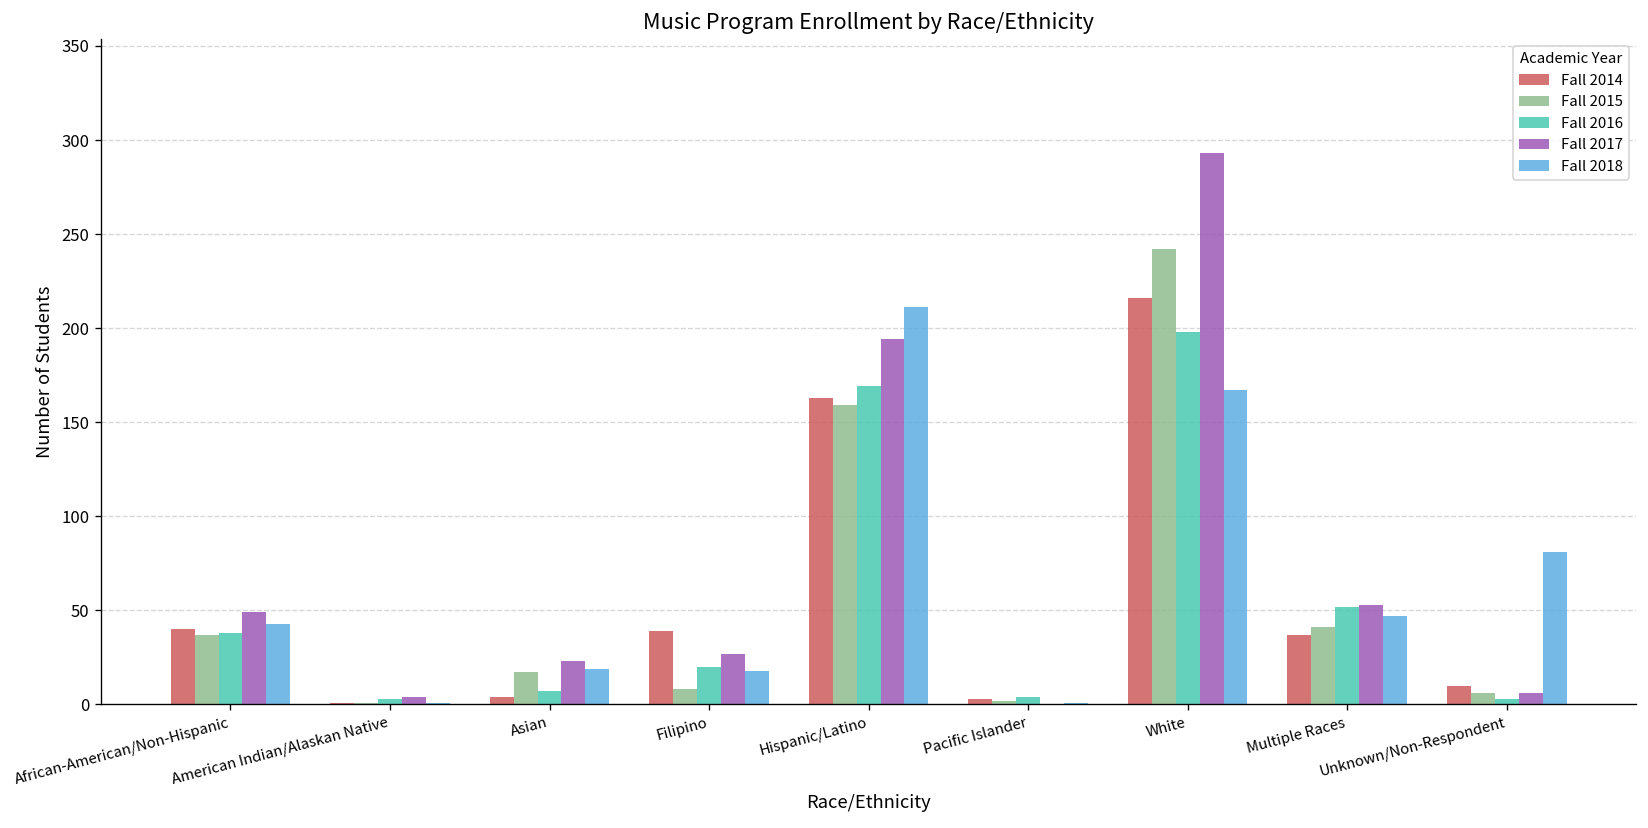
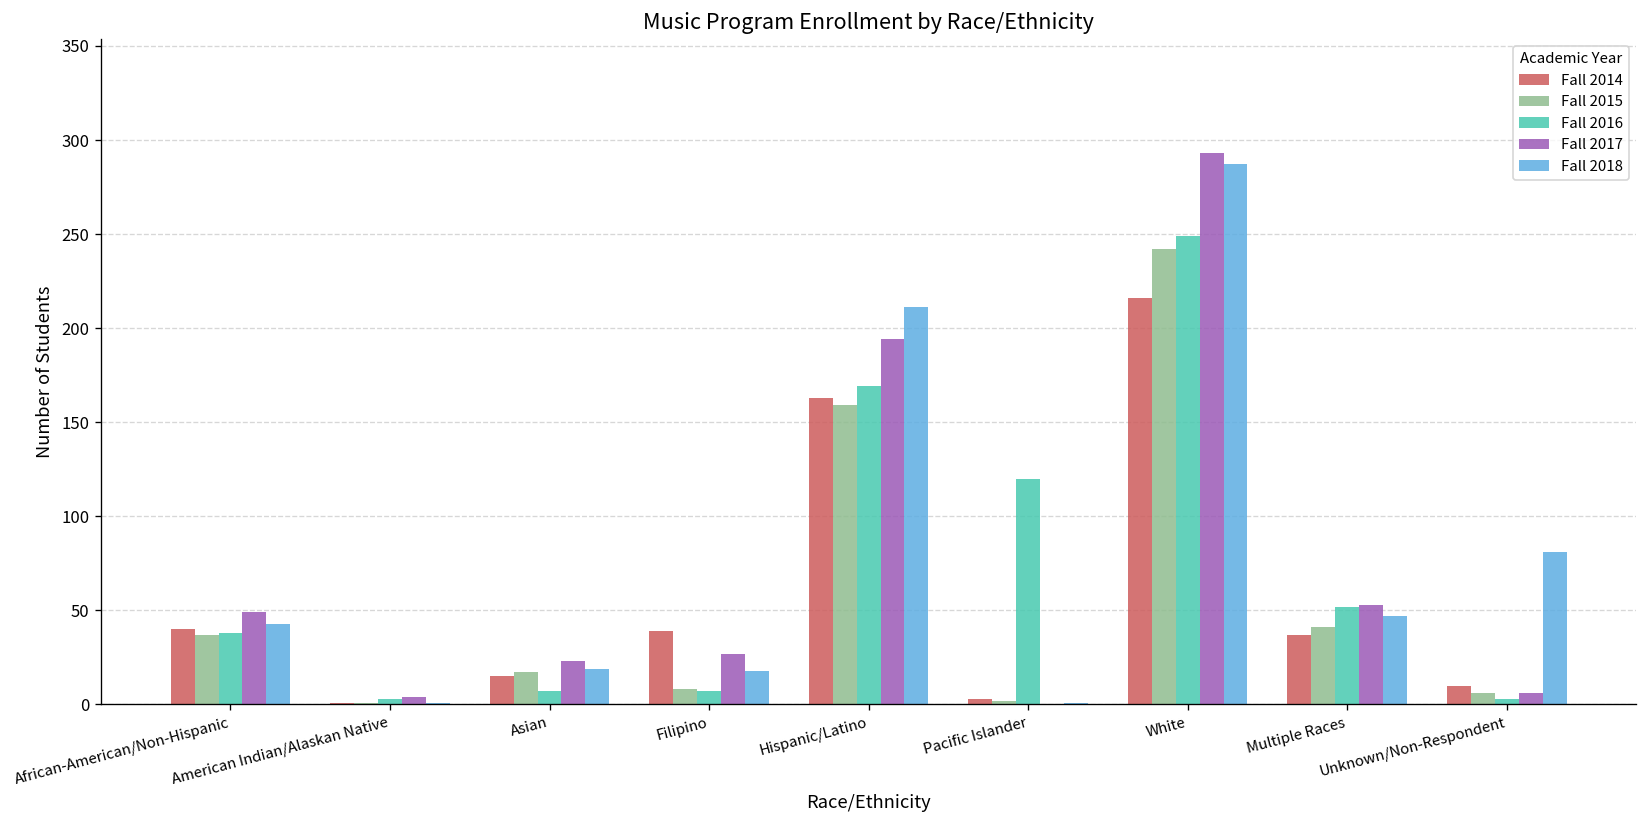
  {
    "Fall 2014": {
      "African-American/Non-Hispanic": 40,
-     "Asian": 4,
+     "Asian": 15,
      "Filipino": 39,
      "Hispanic/Latino": 163,
      "Pacific Islander": 3,
      "White": 216,
      "Multiple Races": 37,
      "Unknown/Non-Respondent": 10
    },
    "Fall 2015": {
      "African-American/Non-Hispanic": 37,
      "Asian": 17,
      "Filipino": 8,
      "Hispanic/Latino": 159,
      "Pacific Islander": 2,
      "White": 242,
      "Multiple Races": 41,
      "Unknown/Non-Respondent": 6
    },
    "Fall 2016": {
      "African-American/Non-Hispanic": 38,
      "American Indian/Alaskan Native": 3,
      "Asian": 7,
-     "Filipino": 20,
+     "Filipino": 7,
      "Hispanic/Latino": 169,
-     "Pacific Islander": 4,
-     "White": 198,
+     "Pacific Islander": 120,
+     "White": 249,
      "Multiple Races": 52,
      "Unknown/Non-Respondent": 3
    },
    "Fall 2017": {
      "African-American/Non-Hispanic": 49,
      "American Indian/Alaskan Native": 4,
      "Asian": 23,
      "Filipino": 27,
      "Hispanic/Latino": 194,
      "Pacific Islander": 0,
      "White": 293,
      "Multiple Races": 53,
      "Unknown/Non-Respondent": 6
    },
    "Fall 2018": {
      "African-American/Non-Hispanic": 43,
      "Asian": 19,
      "Filipino": 18,
      "Hispanic/Latino": 211,
-     "White": 167,
+     "White": 287,
      "Multiple Races": 47,
      "Unknown/Non-Respondent": 81
    }
  }
